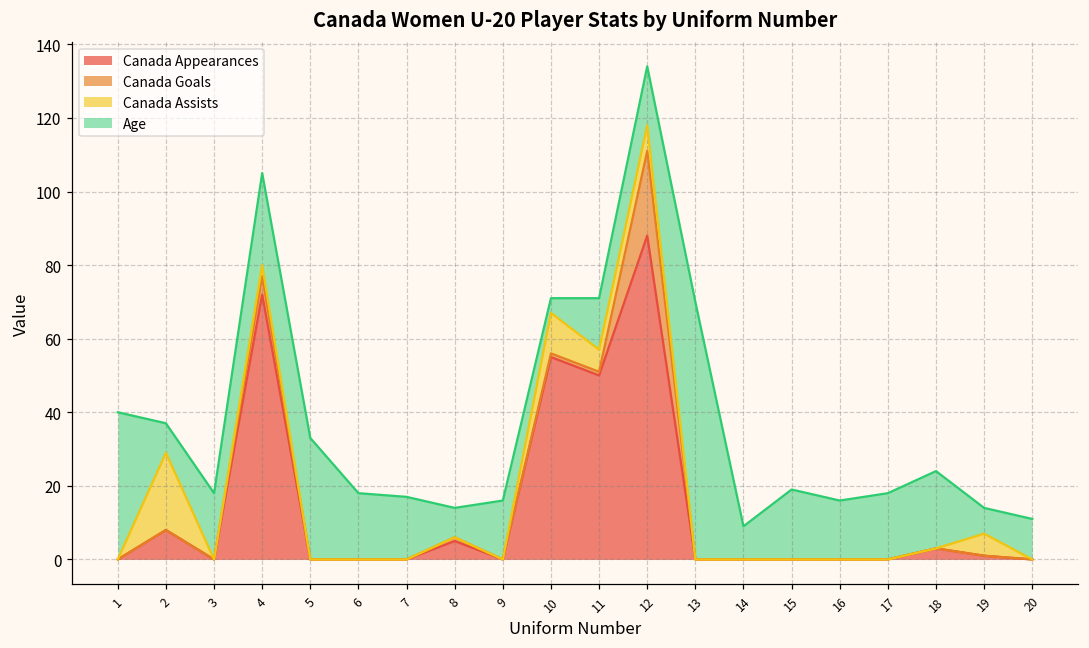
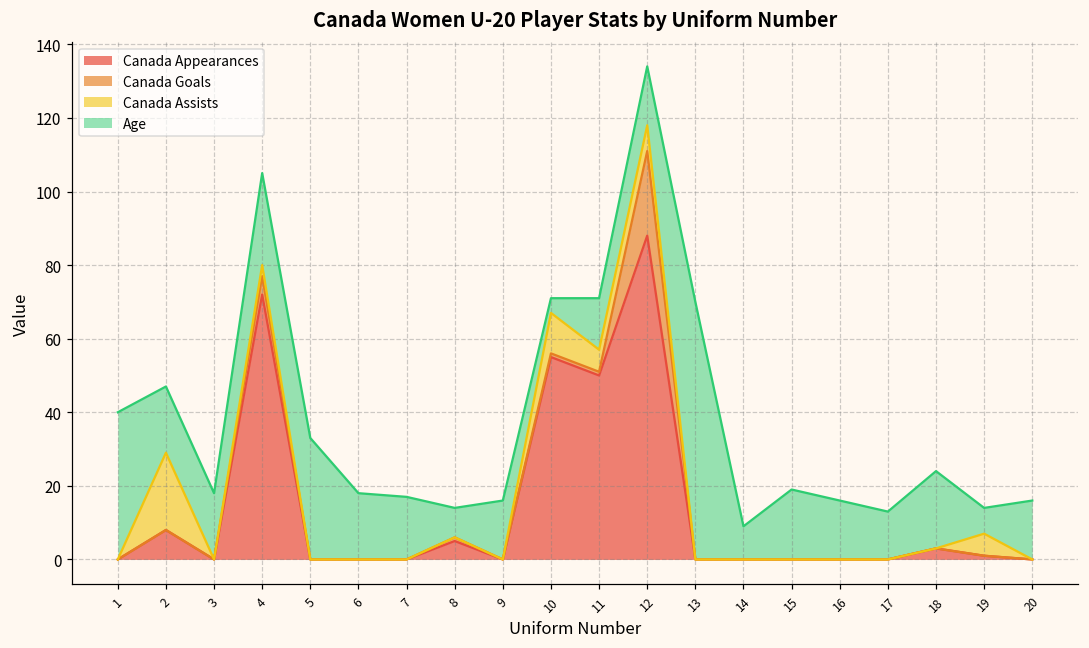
  {
    "Canada Assists": {
      "2": 21,
      "4": 3,
      "10": 11,
      "11": 6,
      "12": 7,
      "19": 6
    },
    "Age": {
      "1": 40,
-     "2": 8,
+     "2": 18,
      "3": 18,
      "4": 25,
      "5": 33,
      "6": 18,
      "7": 17,
      "8": 8,
      "9": 16,
      "10": 4,
      "11": 14,
      "12": 16,
      "13": 70,
      "14": 9,
      "15": 19,
      "16": 16,
-     "17": 18,
+     "17": 13,
      "18": 21,
      "19": 7,
-     "20": 11
+     "20": 16
    }
  }
